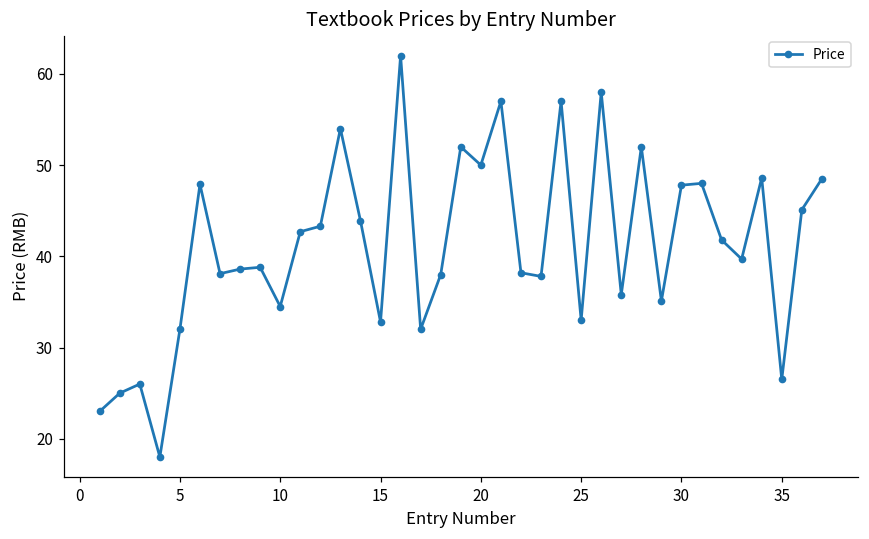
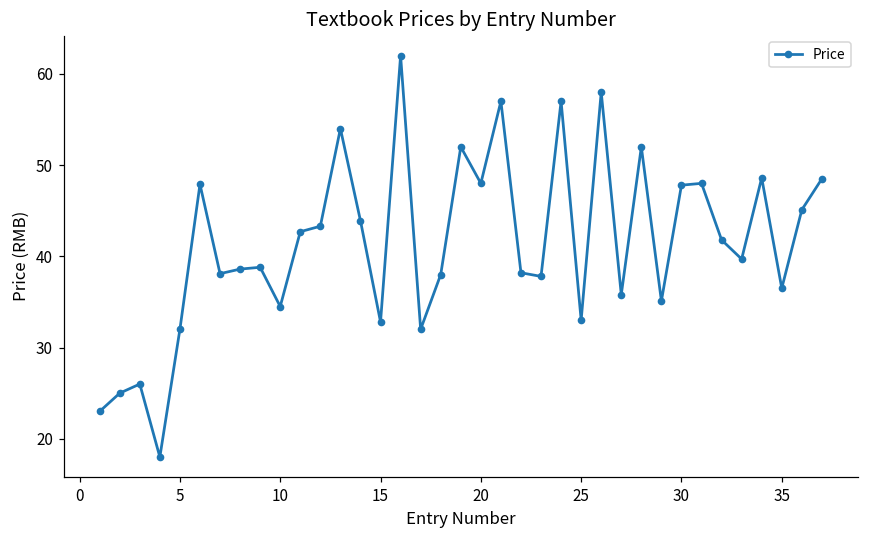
  {
    "5": 32,
    "10": 35,
    "15": 33,
-   "20": 50,
+   "20": 48,
    "25": 33,
    "30": 48,
-   "35": 27
+   "35": 37
  }
